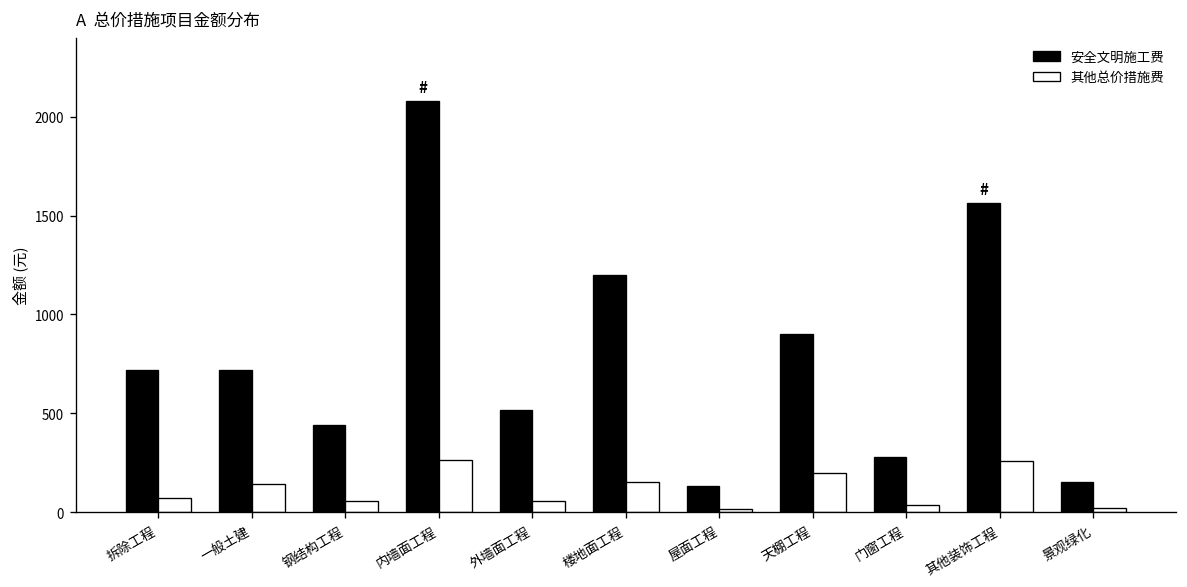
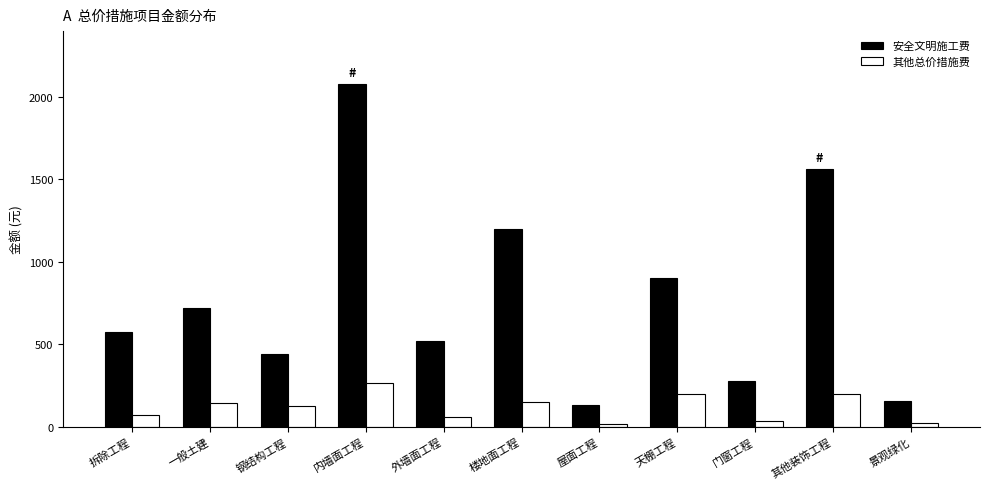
  {
    "安全文明施工费": {
-     "拆除工程": 720,
+     "拆除工程": 570,
      "一般土建": 720,
      "钢结构工程": 440,
      "内墙面工程": 2080,
      "外墙面工程": 520,
      "楼地面工程": 1200,
      "屋面工程": 130,
      "天棚工程": 900,
      "门窗工程": 280,
      "其他装饰工程": 1560,
      "景观绿化": 150
    },
    "其他总价措施费": {
      "拆除工程": 70,
      "一般土建": 140,
-     "钢结构工程": 60,
+     "钢结构工程": 130,
      "内墙面工程": 260,
      "外墙面工程": 60,
      "楼地面工程": 150,
      "屋面工程": 20,
      "天棚工程": 200,
      "门窗工程": 30,
-     "其他装饰工程": 260,
+     "其他装饰工程": 200,
      "景观绿化": 20
    }
  }
